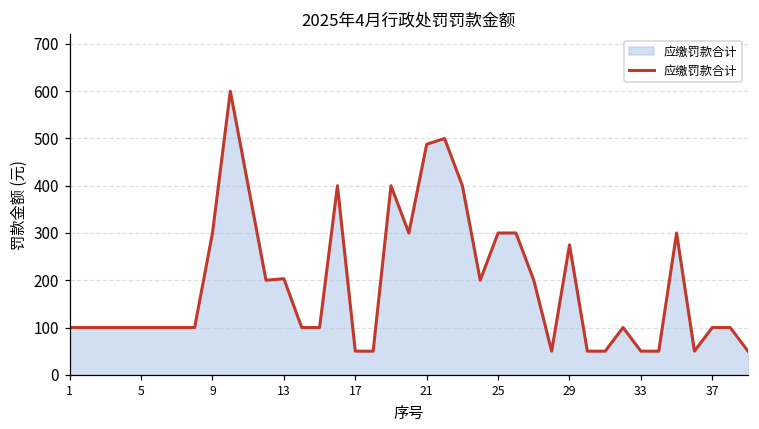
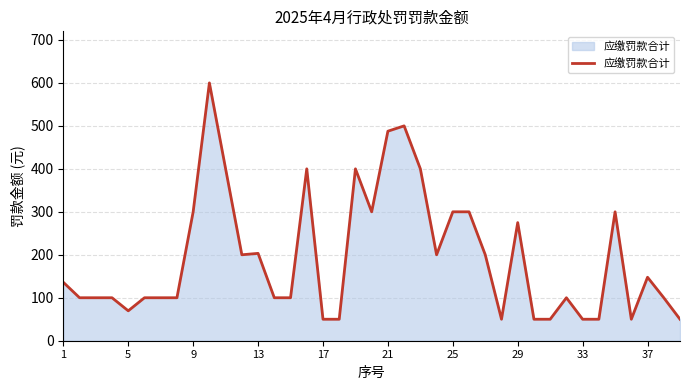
  {
-   "1": 100,
-   "5": 100,
+   "1": 140,
+   "5": 70,
    "9": 300,
    "13": 200,
    "17": 50,
    "21": 490,
    "25": 300,
    "29": 270,
    "33": 50,
-   "37": 100
+   "37": 150
  }
